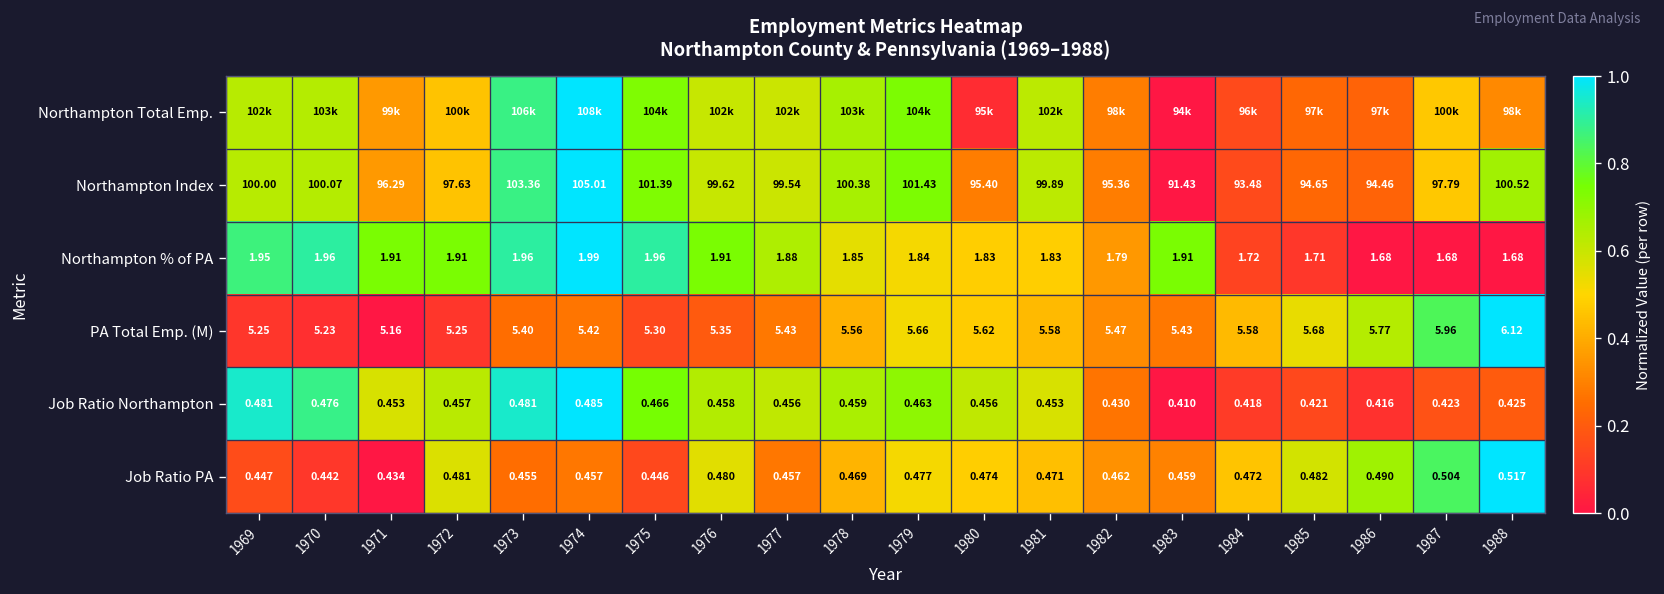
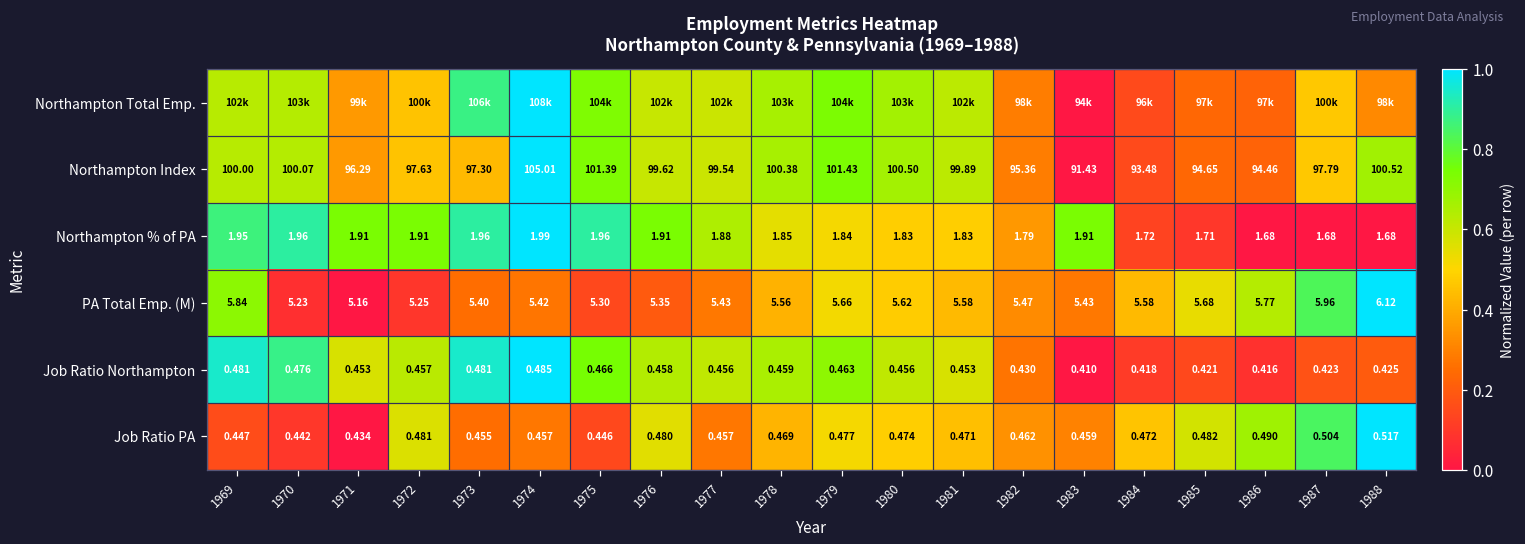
  {
    "Northampton Total Emp.": {
      "1969": "102k",
      "1970": "103k",
      "1971": "99k",
      "1972": "100k",
      "1973": "106k",
      "1974": "108k",
      "1975": "104k",
      "1976": "102k",
      "1977": "102k",
      "1978": "103k",
      "1979": "104k",
-     "1980": "95k",
+     "1980": "103k",
      "1981": "102k",
      "1982": "98k",
      "1983": "94k",
      "1984": "96k",
      "1985": "97k",
      "1986": "97k",
      "1987": "100k",
      "1988": "98k"
    },
    "Northampton Index": {
      "1969": "100.00",
      "1970": "100.07",
      "1971": "96.29",
      "1972": "97.63",
-     "1973": "103.36",
+     "1973": "97.30",
      "1974": "105.01",
      "1975": "101.39",
      "1976": "99.62",
      "1977": "99.54",
      "1978": "100.38",
      "1979": "101.43",
-     "1980": "95.40",
+     "1980": "100.50",
      "1981": "99.89",
      "1982": "95.36",
      "1983": "91.43",
      "1984": "93.48",
      "1985": "94.65",
      "1986": "94.46",
      "1987": "97.79",
      "1988": "100.52"
    },
    "Northampton % of PA": {
      "1969": "1.95",
      "1970": "1.96",
      "1971": "1.91",
      "1972": "1.91",
      "1973": "1.96",
      "1974": "1.99",
      "1975": "1.96",
      "1976": "1.91",
      "1977": "1.88",
      "1978": "1.85",
      "1979": "1.84",
      "1980": "1.83",
      "1981": "1.83",
      "1982": "1.79",
      "1983": "1.91",
      "1984": "1.72",
      "1985": "1.71",
      "1986": "1.68",
      "1987": "1.68",
      "1988": "1.68"
    },
    "PA Total Emp. (M)": {
-     "1969": "5.25",
+     "1969": "5.84",
      "1970": "5.23",
      "1971": "5.16",
      "1972": "5.25",
      "1973": "5.40",
      "1974": "5.42",
      "1975": "5.30",
      "1976": "5.35",
      "1977": "5.43",
      "1978": "5.56",
      "1979": "5.66",
      "1980": "5.62",
      "1981": "5.58",
      "1982": "5.47",
      "1983": "5.43",
      "1984": "5.58",
      "1985": "5.68",
      "1986": "5.77",
      "1987": "5.96",
      "1988": "6.12"
    },
    "Job Ratio Northampton": {
      "1969": "0.481",
      "1970": "0.476",
      "1971": "0.453",
      "1972": "0.457",
      "1973": "0.481",
      "1974": "0.485",
      "1975": "0.466",
      "1976": "0.458",
      "1977": "0.456",
      "1978": "0.459",
      "1979": "0.463",
      "1980": "0.456",
      "1981": "0.453",
      "1982": "0.430",
      "1983": "0.410",
      "1984": "0.418",
      "1985": "0.421",
      "1986": "0.416",
      "1987": "0.423",
      "1988": "0.425"
    },
    "Job Ratio PA": {
      "1969": "0.447",
      "1970": "0.442",
      "1971": "0.434",
      "1972": "0.481",
      "1973": "0.455",
      "1974": "0.457",
      "1975": "0.446",
      "1976": "0.480",
      "1977": "0.457",
      "1978": "0.469",
      "1979": "0.477",
      "1980": "0.474",
      "1981": "0.471",
      "1982": "0.462",
      "1983": "0.459",
      "1984": "0.472",
      "1985": "0.482",
      "1986": "0.490",
      "1987": "0.504",
      "1988": "0.517"
    }
  }
